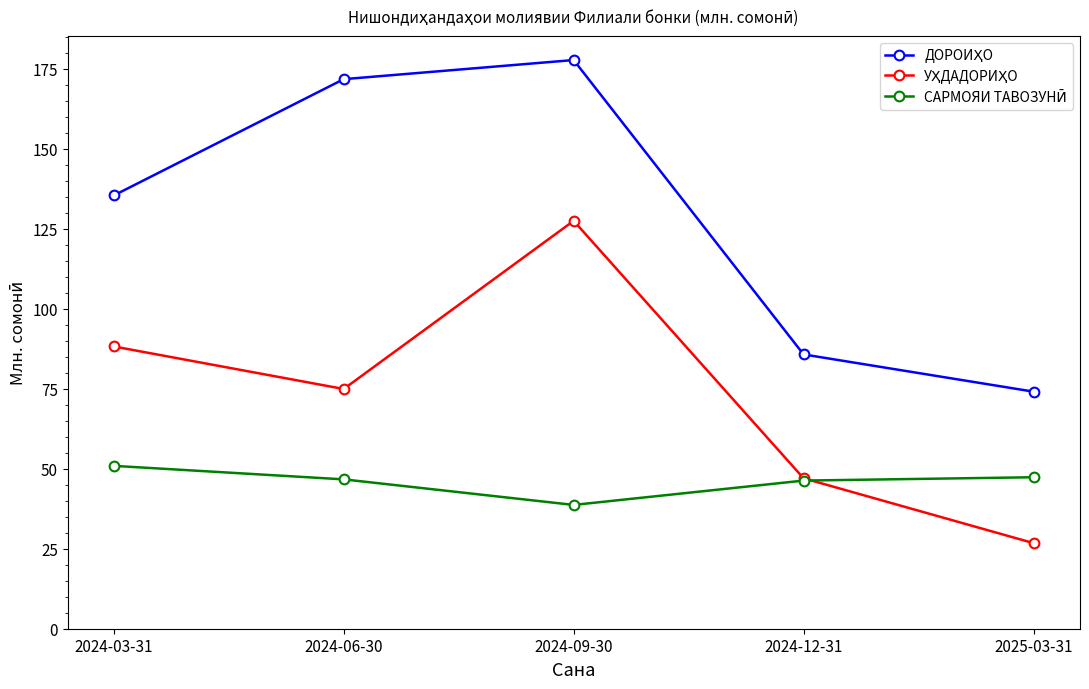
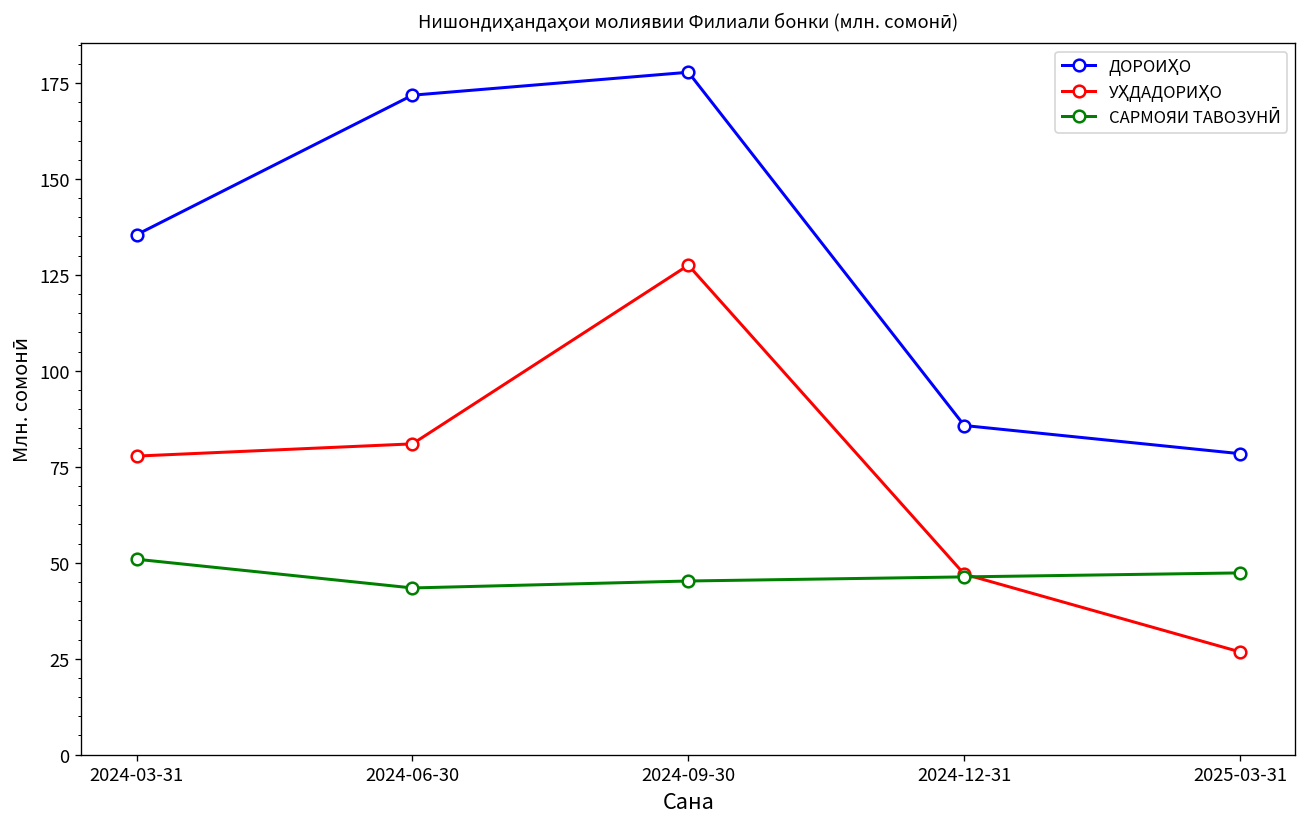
  {
    "ДОРОИҲО": {
      "2024-03-31": 135,
      "2024-06-30": 172,
      "2024-09-30": 178,
      "2024-12-31": 86,
-     "2025-03-31": 74
+     "2025-03-31": 78
    },
    "УҲДАДОРИҲО": {
-     "2024-03-31": 88,
-     "2024-06-30": 75,
+     "2024-03-31": 78,
+     "2024-06-30": 81,
      "2024-09-30": 128,
      "2025-03-31": 27
    },
    "САРМОЯИ ТАВОЗУНӢ": {
      "2024-03-31": 51,
-     "2024-06-30": 47,
-     "2024-09-30": 39,
+     "2024-06-30": 43,
+     "2024-09-30": 45,
      "2025-03-31": 47
    }
  }
